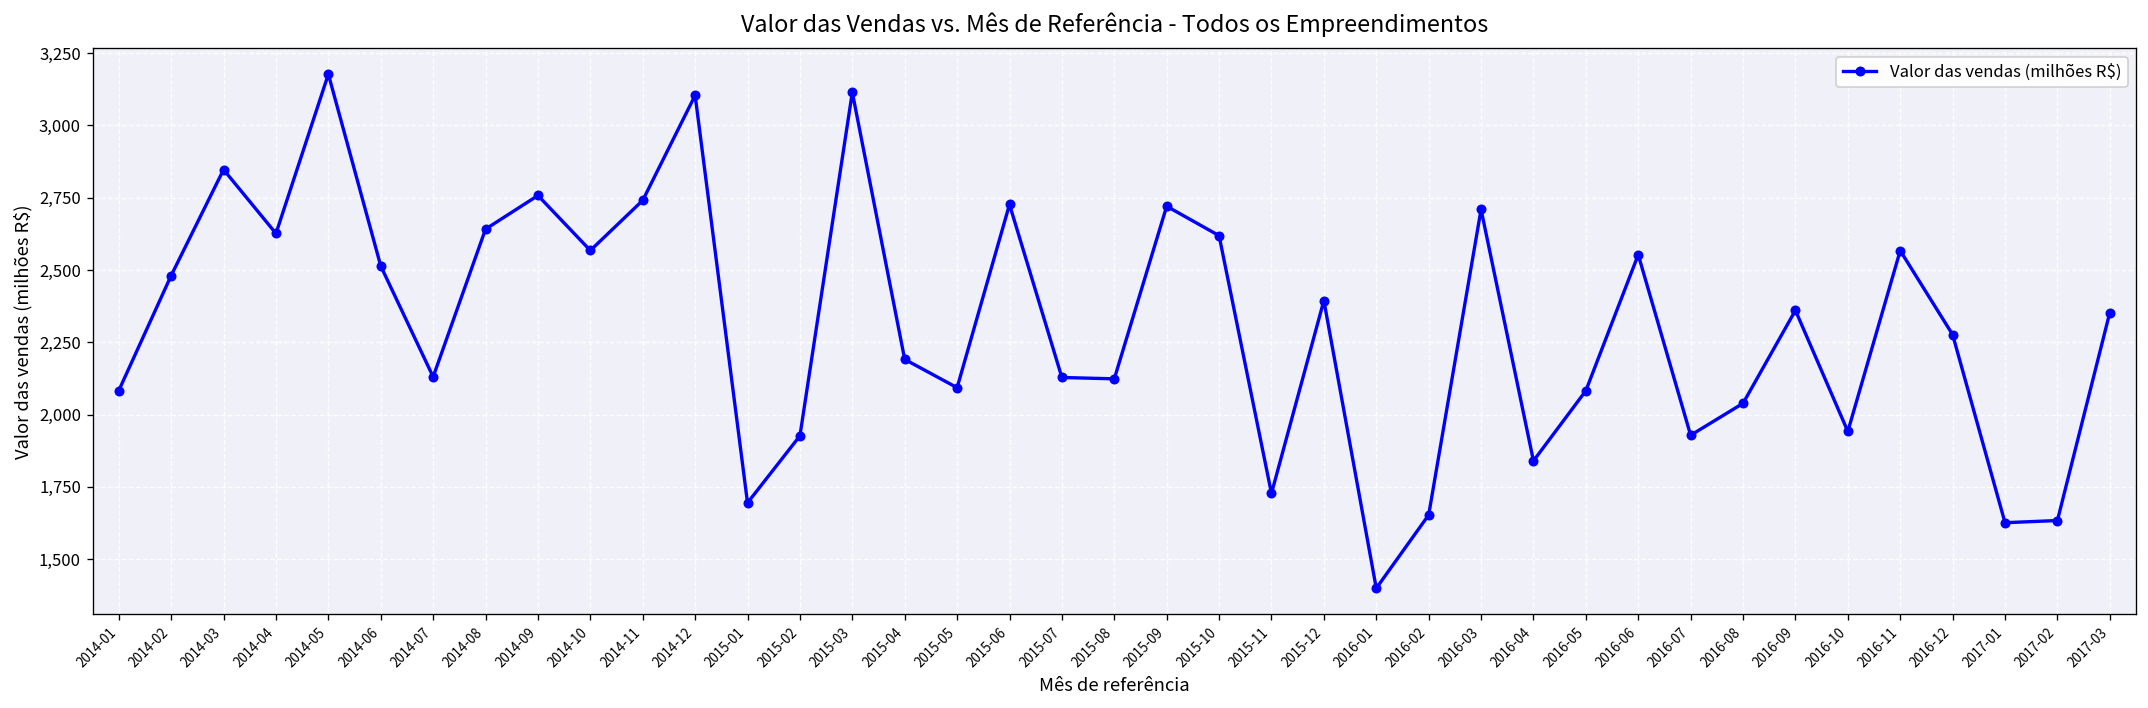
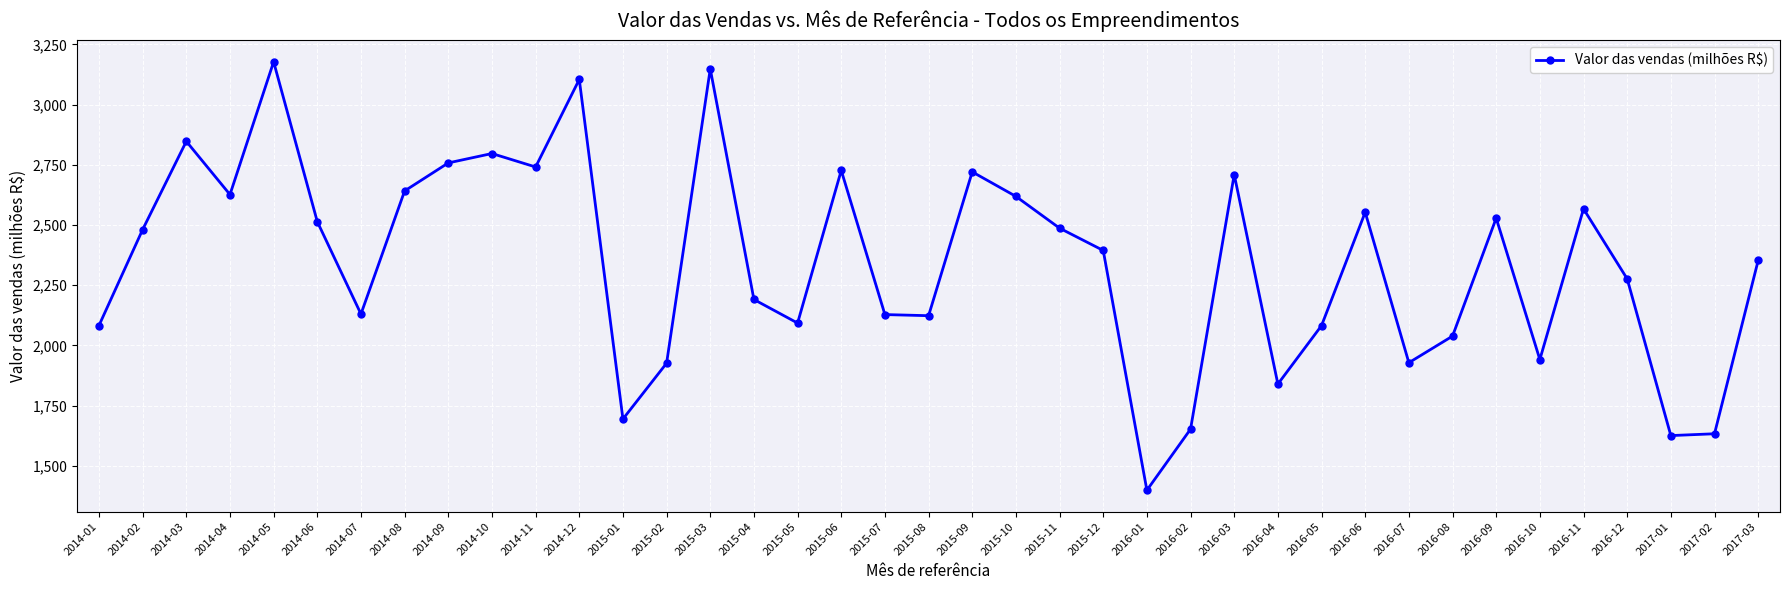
  {
    "2014-01": "2,080",
    "2014-02": "2,480",
    "2014-03": "2,850",
    "2014-04": "2,630",
    "2014-05": "3,180",
    "2014-06": "2,510",
    "2014-07": "2,130",
    "2014-08": "2,640",
    "2014-09": "2,760",
-   "2014-10": "2,570",
+   "2014-10": "2,800",
    "2014-11": "2,740",
    "2014-12": "3,100",
    "2015-01": "1,690",
    "2015-02": "1,930",
-   "2015-03": "3,110",
+   "2015-03": "3,150",
    "2015-04": "2,190",
    "2015-05": "2,090",
    "2015-06": "2,730",
    "2015-07": "2,130",
    "2015-08": "2,120",
    "2015-09": "2,720",
    "2015-10": "2,620",
-   "2015-11": "1,730",
+   "2015-11": "2,490",
    "2015-12": "2,390",
    "2016-01": "1,400",
    "2016-02": "1,650",
    "2016-03": "2,710",
    "2016-04": "1,840",
    "2016-05": "2,080",
    "2016-06": "2,550",
    "2016-07": "1,930",
    "2016-08": "2,040",
-   "2016-09": "2,360",
+   "2016-09": "2,530",
    "2016-10": "1,940",
    "2016-11": "2,570",
    "2016-12": "2,280",
    "2017-01": "1,630",
    "2017-02": "1,630",
    "2017-03": "2,350"
  }
